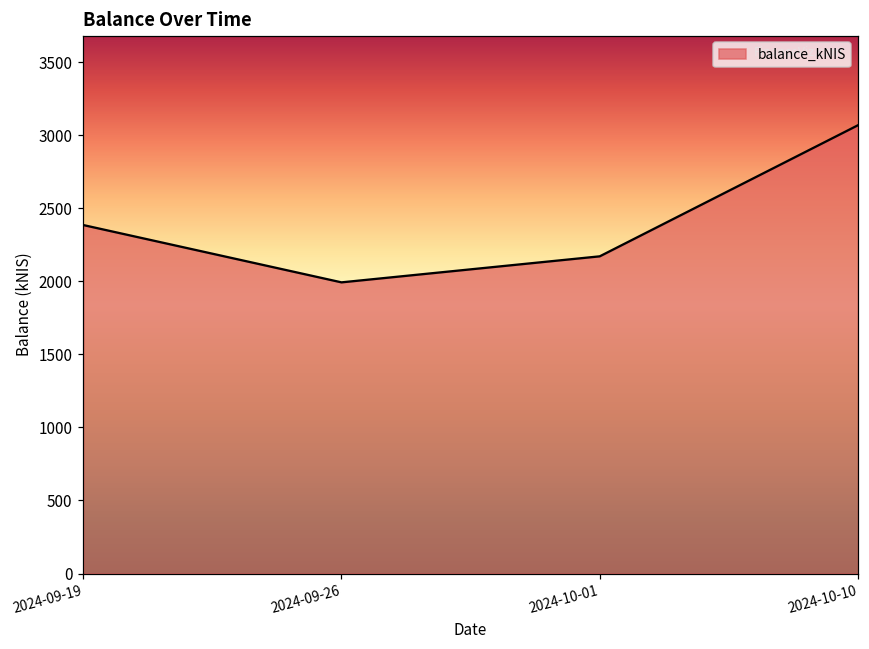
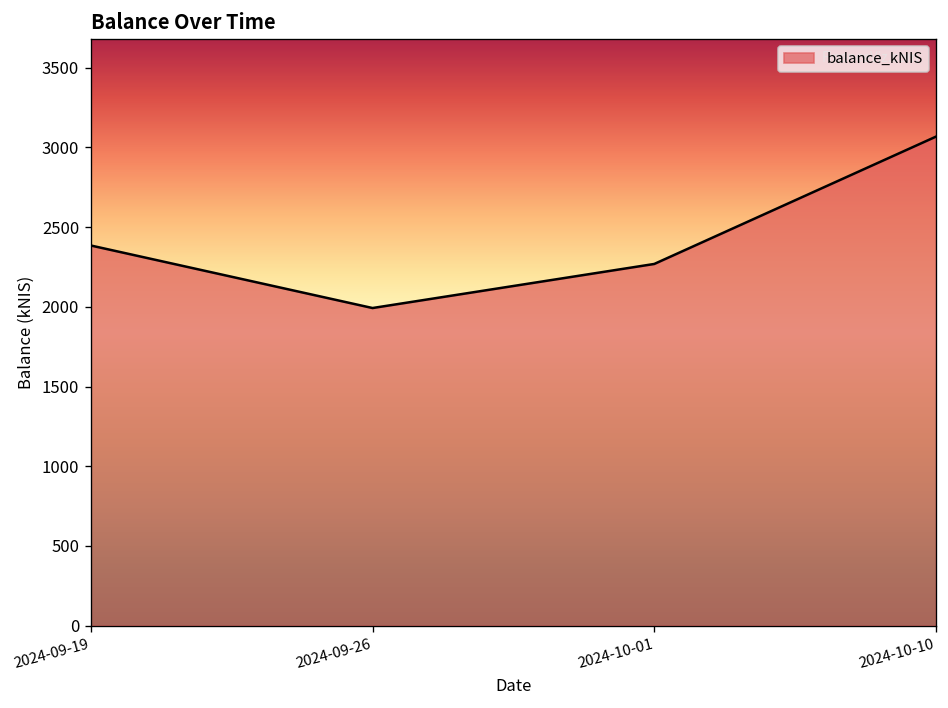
  {
    "2024-09-19": 2380,
    "2024-09-26": 1990,
-   "2024-10-01": 2170,
+   "2024-10-01": 2270,
    "2024-10-10": 3070
  }
